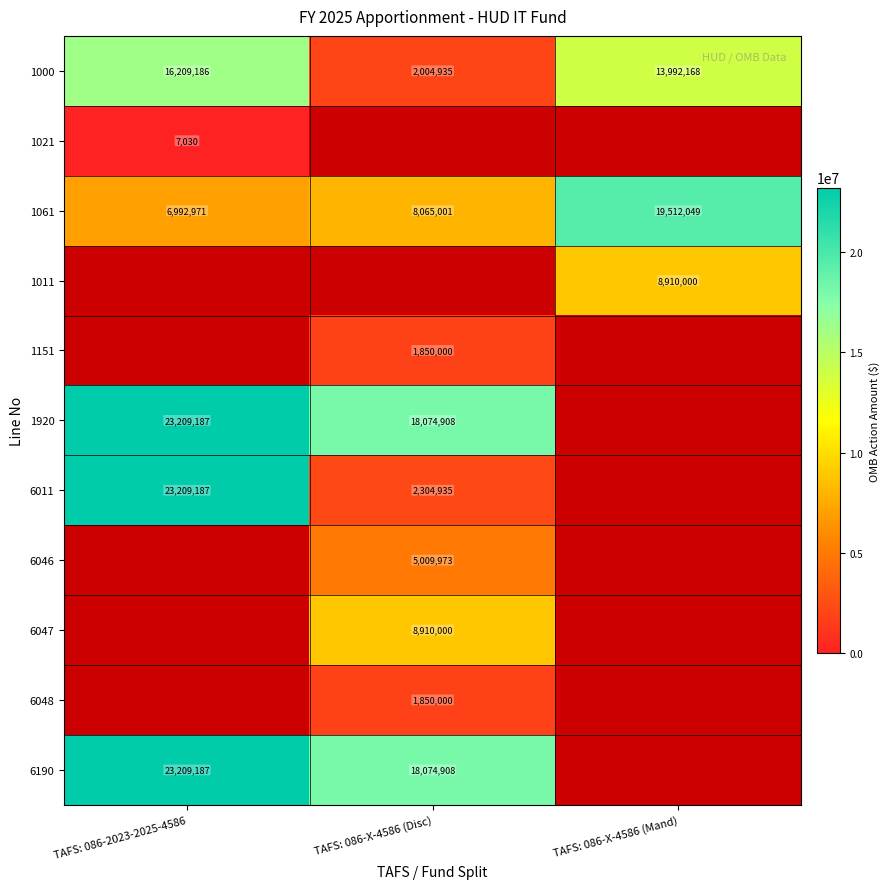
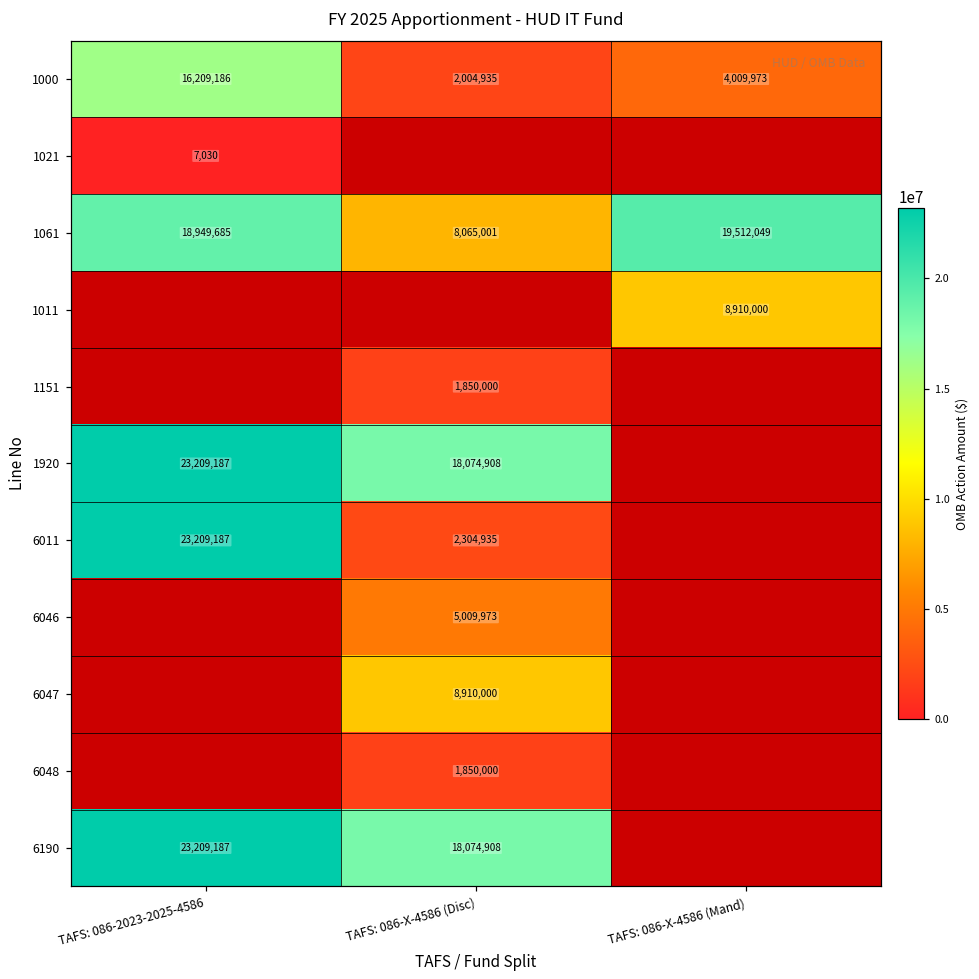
  {
    "1000": {
-     "TAFS: 086-X-4586 (Mand)": "13,992,168"
+     "TAFS: 086-X-4586 (Mand)": "4,009,973"
    },
    "1061": {
-     "TAFS: 086-2023-2025-4586": "6,992,971"
+     "TAFS: 086-2023-2025-4586": "18,949,685"
    }
  }
